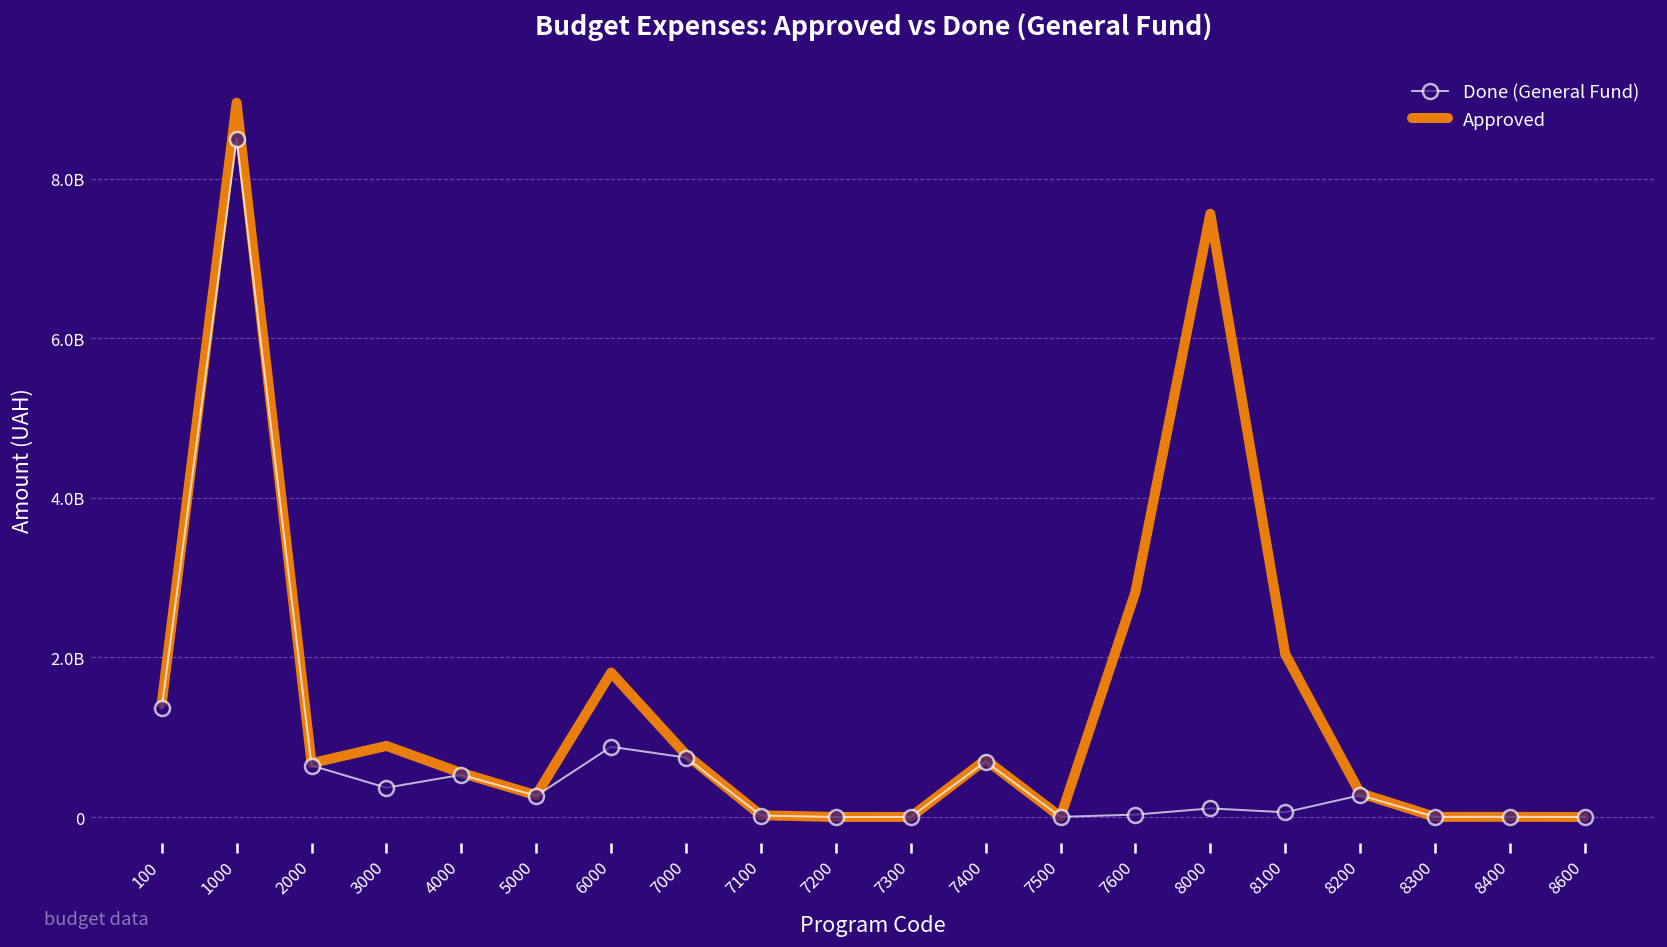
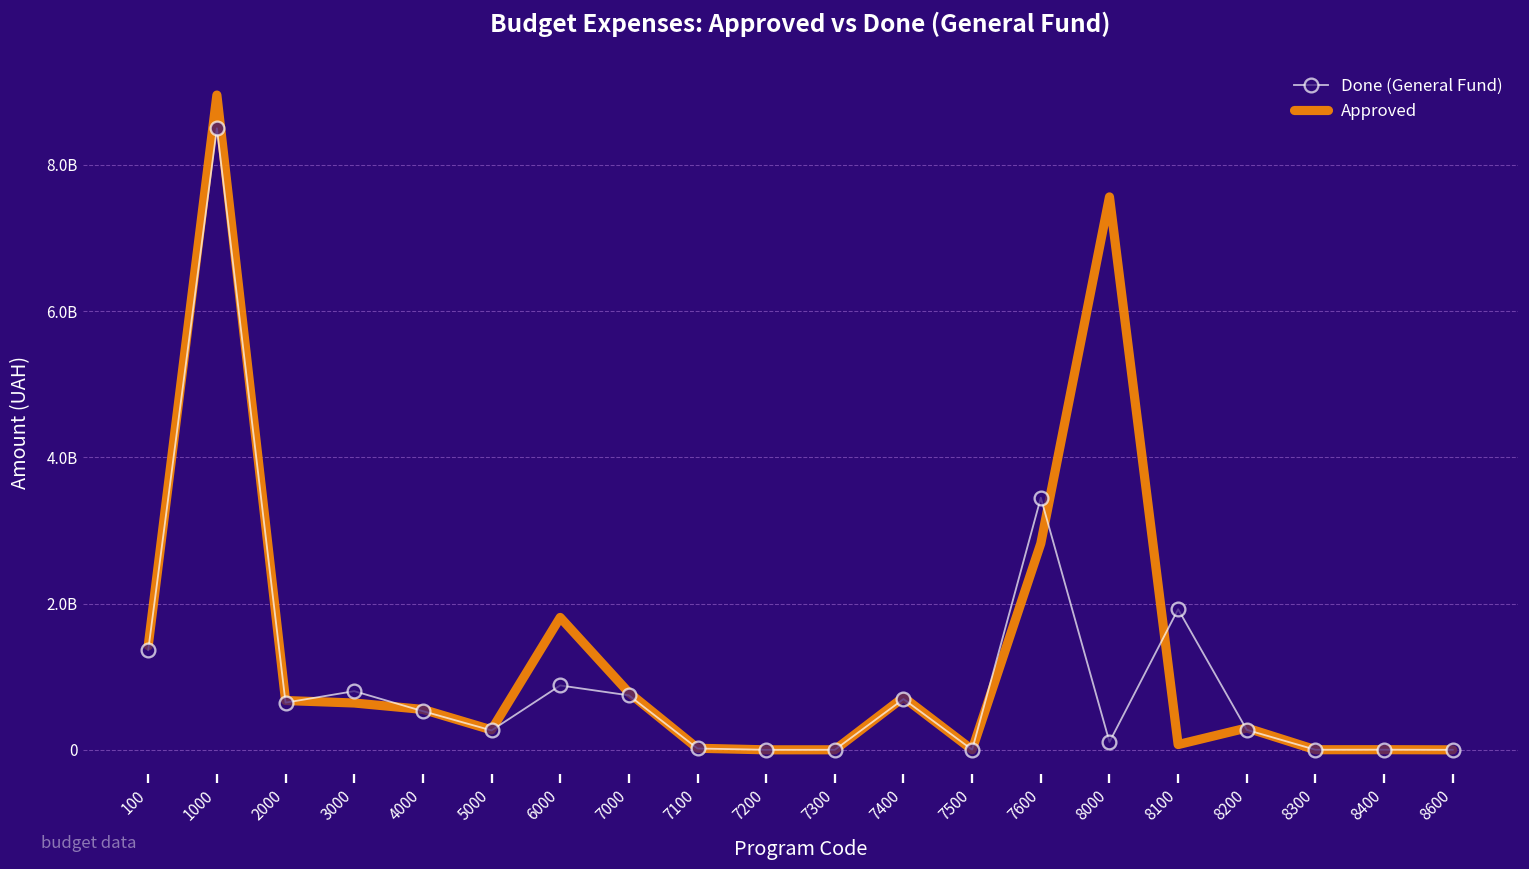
  {
    "Done (General Fund)": {
      "100": 1400000000,
      "1000": 8500000000,
-     "3000": 400000000,
+     "3000": 800000000,
      "6000": 900000000,
-     "7600": 0,
+     "7600": 3400000000,
      "8000": 100000000,
-     "8100": 100000000
+     "8100": 1900000000
    },
    "Approved": {
      "100": 1400000000,
      "1000": 9000000000,
-     "3000": 900000000,
+     "3000": 600000000,
      "6000": 1800000000,
      "7600": 2800000000,
      "8000": 7600000000,
-     "8100": 2000000000
+     "8100": 100000000
    }
  }
